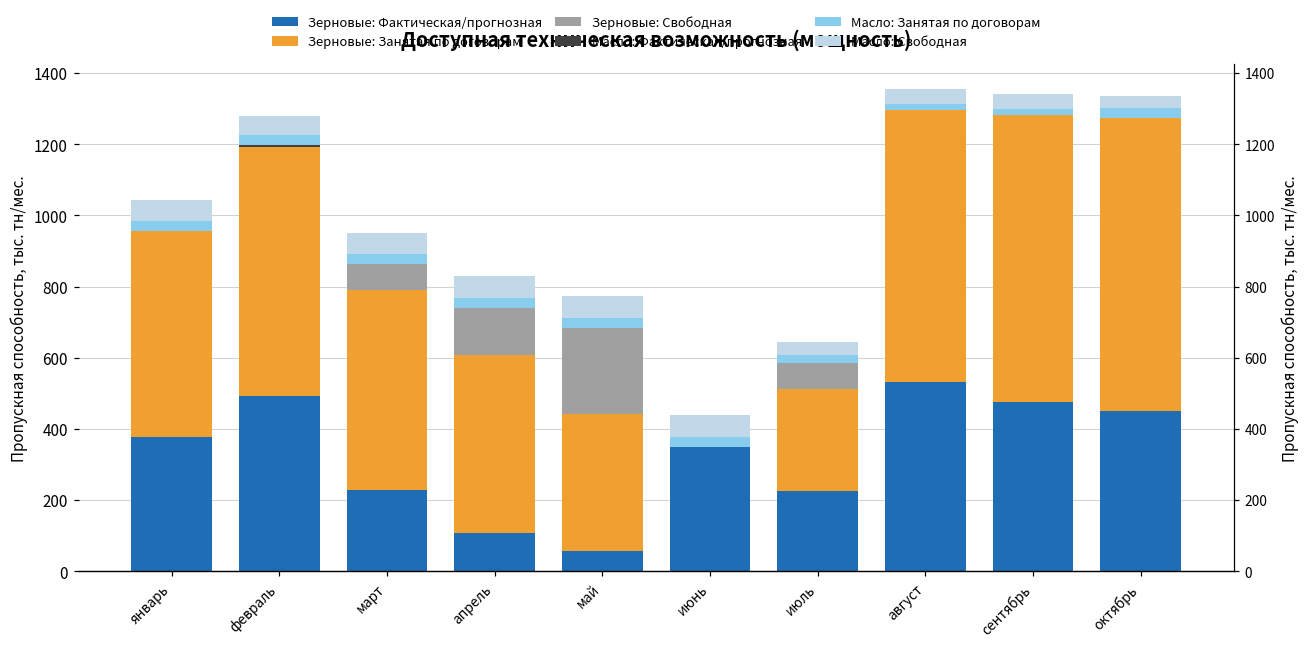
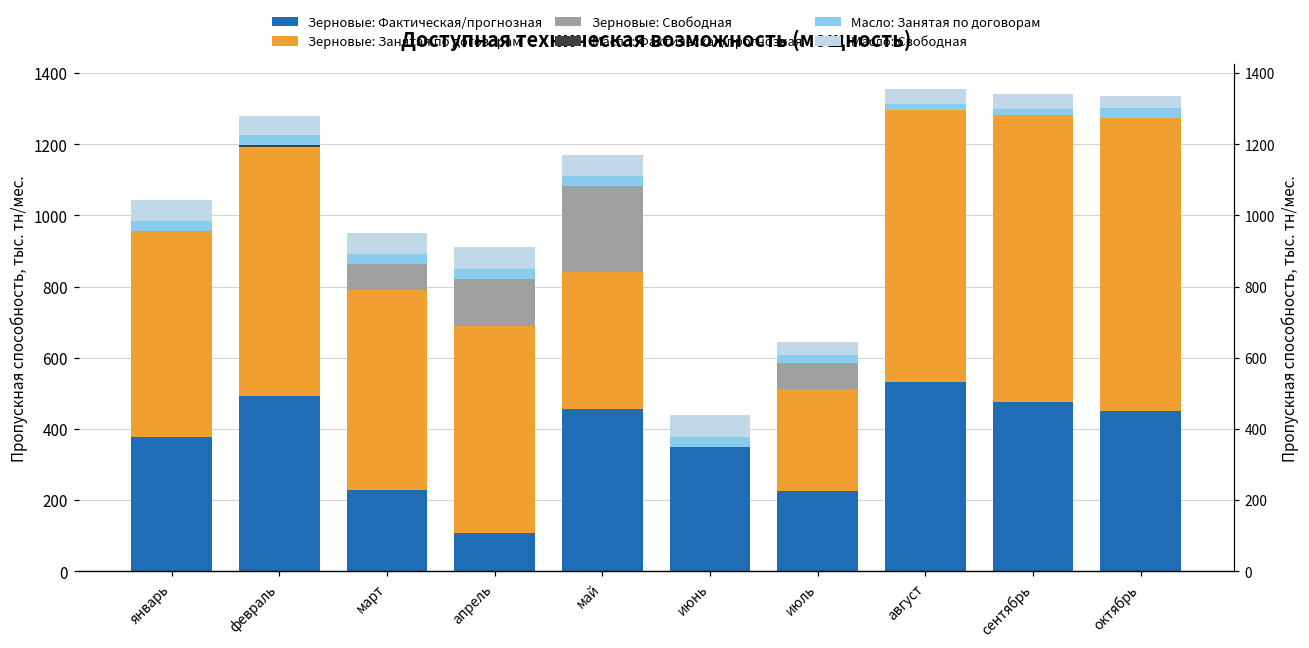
  {
    "Зерновые: Фактическая/прогнозная": {
      "январь": 380,
      "февраль": 490,
      "март": 230,
      "апрель": 110,
-     "май": 60,
+     "май": 460,
      "июнь": 350,
      "июль": 230,
      "август": 530,
      "сентябрь": 480,
      "октябрь": 450
    },
    "Зерновые: Занятая по договорам": {
      "январь": 580,
      "февраль": 700,
      "март": 560,
-     "апрель": 500,
+     "апрель": 580,
      "май": 390,
      "июнь": 0,
      "июль": 290,
      "август": 770,
      "сентябрь": 810,
      "октябрь": 830
    },
    "Зерновые: Свободная": {
      "январь": 0,
      "февраль": 0,
      "март": 70,
      "апрель": 130,
      "май": 240,
      "июнь": 0,
      "июль": 70,
      "август": 0,
      "сентябрь": 0,
      "октябрь": 0
    },
    "Масло: Фактическая/прогнозная": {
      "январь": 0,
      "март": 0,
      "апрель": 0,
      "май": 0,
      "июнь": 0,
      "июль": 0,
      "август": 0,
      "сентябрь": 0,
      "октябрь": 0
    }
  }
